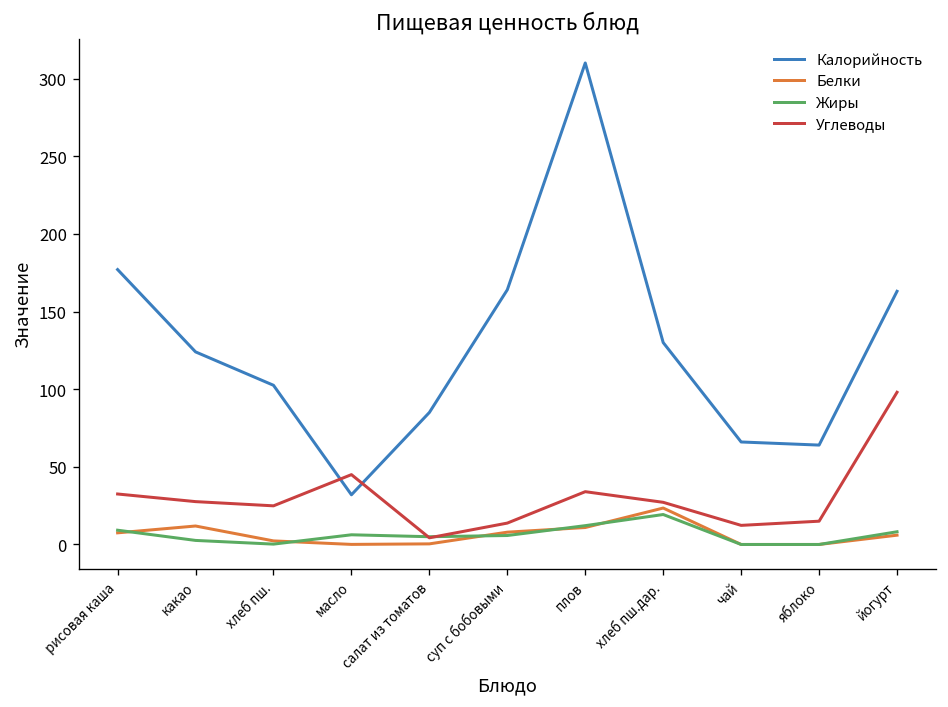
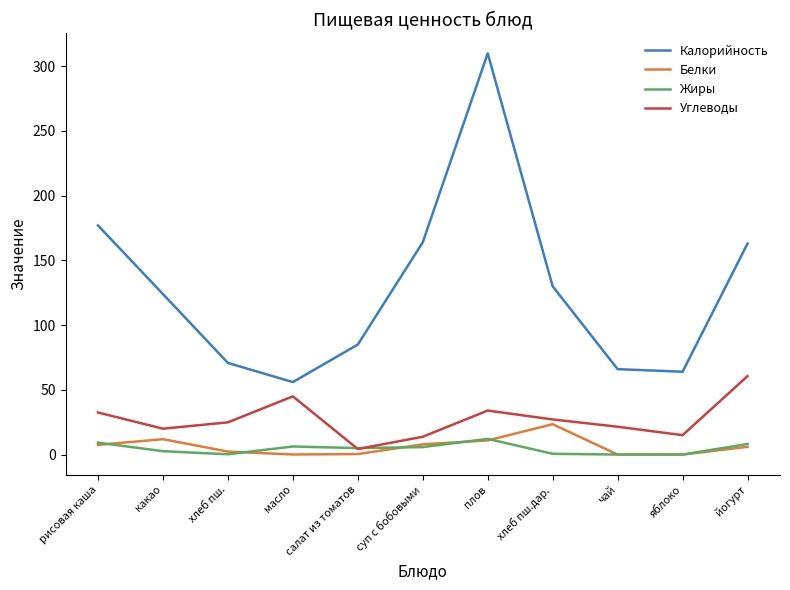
  {
    "Калорийность": {
      "рисовая каша": 177,
      "какао": 124,
-     "хлеб пш.": 103,
-     "масло": 32,
+     "хлеб пш.": 71,
+     "масло": 56,
      "салат из томатов": 85,
      "суп с бобовыми": 164,
      "плов": 310,
      "хлеб пш.дар.": 130,
      "чай": 66,
      "яблоко": 64,
      "йогурт": 163
    },
    "Белки": {
      "какао": 12,
      "хлеб пш.": 2,
      "масло": 0,
      "салат из томатов": 0,
      "суп с бобовыми": 8,
      "хлеб пш.дар.": 23,
      "йогурт": 6
    },
    "Жиры": {
      "какао": 3,
      "хлеб пш.": 0,
      "масло": 6,
      "суп с бобовыми": 6,
-     "хлеб пш.дар.": 19,
+     "хлеб пш.дар.": 1,
      "йогурт": 8
    },
    "Углеводы": {
      "рисовая каша": 33,
-     "какао": 28,
+     "какао": 20,
      "хлеб пш.": 25,
      "масло": 45,
      "суп с бобовыми": 14,
      "плов": 34,
      "хлеб пш.дар.": 27,
-     "чай": 12,
+     "чай": 22,
      "яблоко": 15,
-     "йогурт": 98
+     "йогурт": 61
    }
  }
